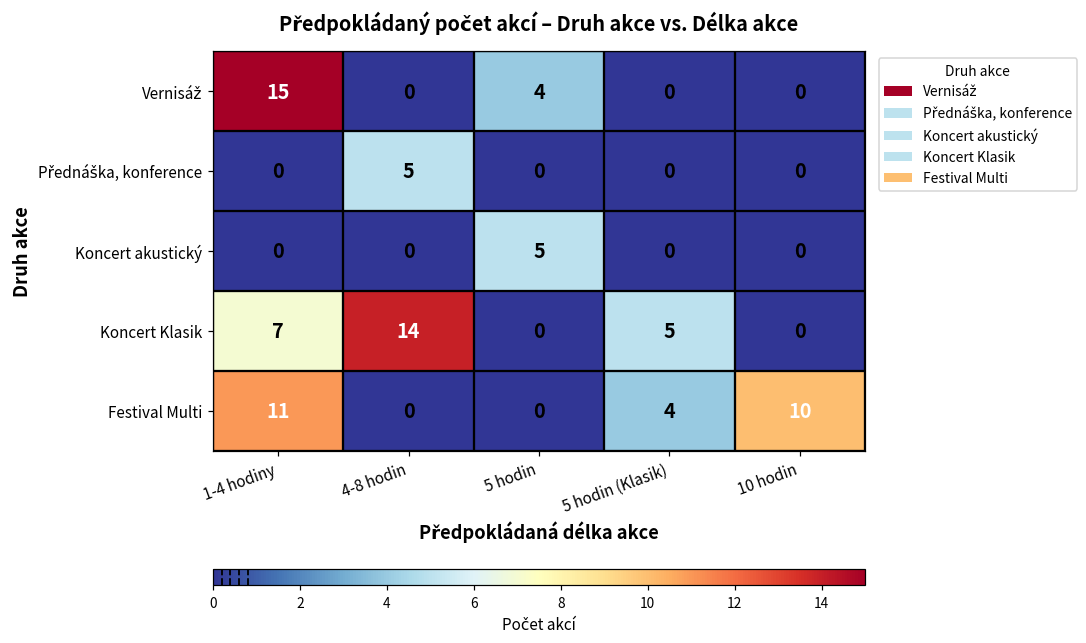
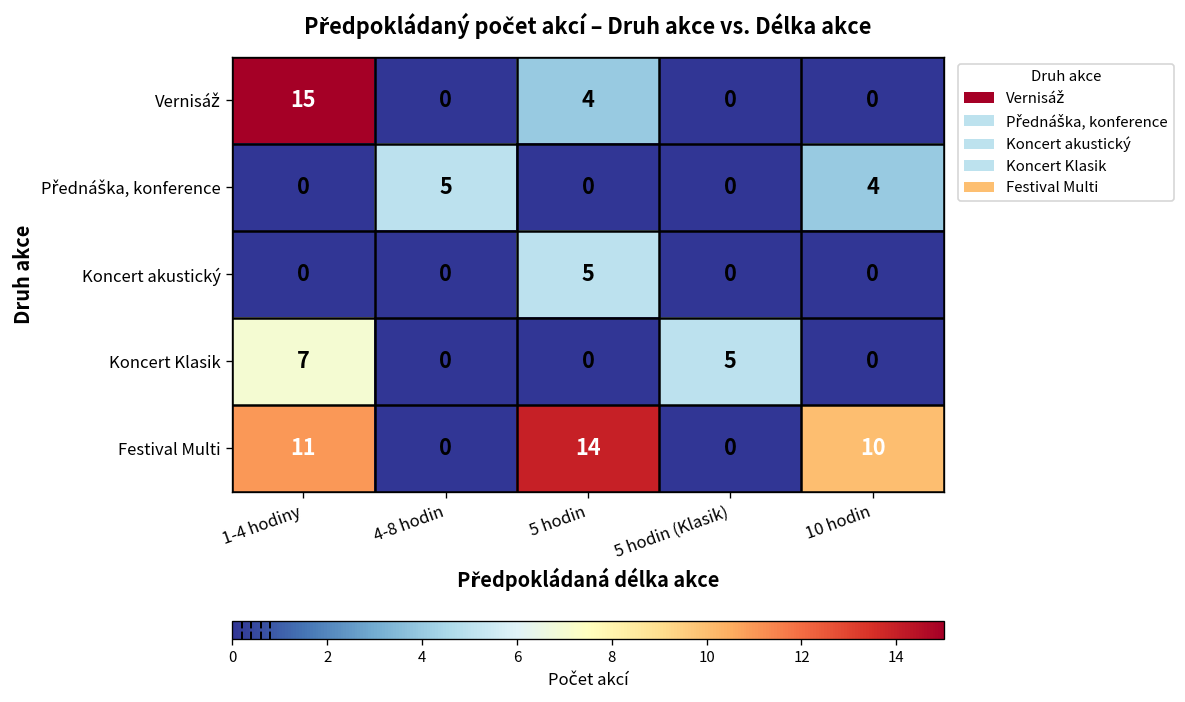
  {
    "Vernisáž": {
      "1-4 hodiny": 15,
      "4-8 hodin": 0,
      "5 hodin": 4,
      "5 hodin (Klasik)": 0,
      "10 hodin": 0
    },
    "Přednáška, konference": {
      "1-4 hodiny": 0,
      "4-8 hodin": 5,
      "5 hodin": 0,
      "5 hodin (Klasik)": 0,
-     "10 hodin": 0
+     "10 hodin": 4
    },
    "Koncert akustický": {
      "1-4 hodiny": 0,
      "4-8 hodin": 0,
      "5 hodin": 5,
      "5 hodin (Klasik)": 0,
      "10 hodin": 0
    },
    "Koncert Klasik": {
      "1-4 hodiny": 7,
-     "4-8 hodin": 14,
+     "4-8 hodin": 0,
      "5 hodin": 0,
      "5 hodin (Klasik)": 5,
      "10 hodin": 0
    },
    "Festival Multi": {
      "1-4 hodiny": 11,
      "4-8 hodin": 0,
-     "5 hodin": 0,
-     "5 hodin (Klasik)": 4,
+     "5 hodin": 14,
+     "5 hodin (Klasik)": 0,
      "10 hodin": 10
    }
  }
